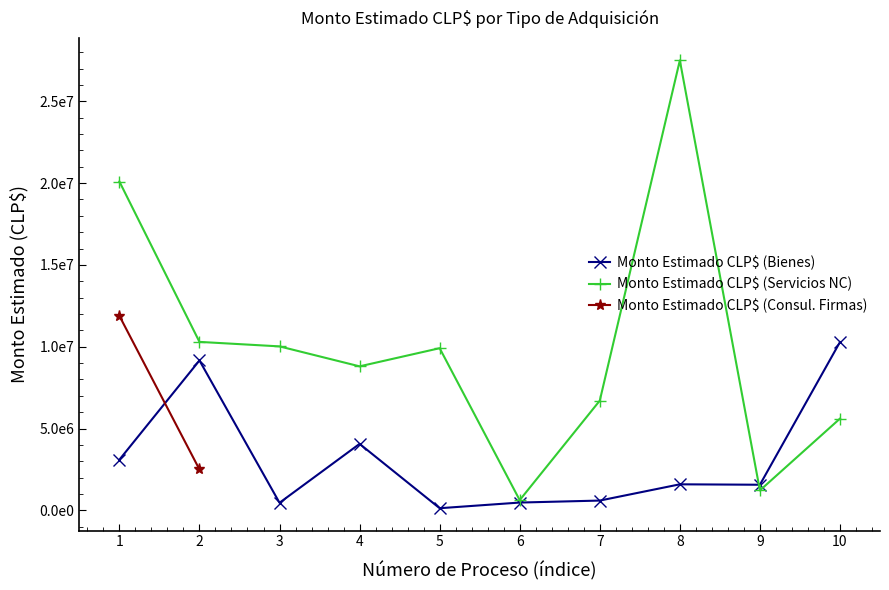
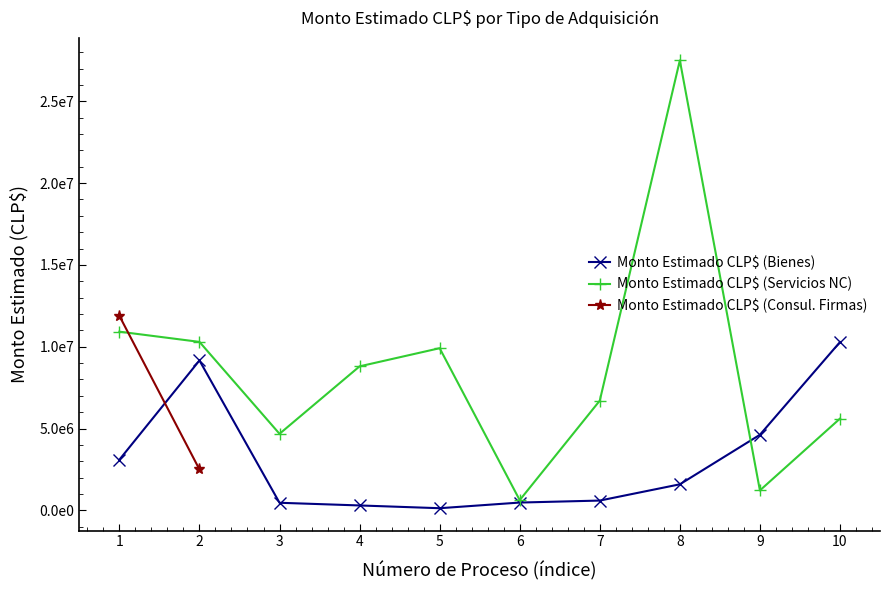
  {
    "Monto Estimado CLP$ (Bienes)": {
      "1": 3100000,
      "2": 9200000,
      "3": 500000,
-     "4": 4100000,
+     "4": 300000,
      "5": 100000,
      "7": 600000,
      "8": 1600000,
-     "9": 1600000,
+     "9": 4600000,
      "10": 10300000
    },
    "Monto Estimado CLP$ (Servicios NC)": {
-     "1": 20100000,
+     "1": 10900000,
      "2": 10300000,
-     "3": 10000000,
+     "3": 4700000,
      "4": 8800000,
      "5": 9900000,
      "7": 6700000,
      "8": 27500000,
      "9": 1200000,
      "10": 5600000
    },
    "Monto Estimado CLP$ (Consul. Firmas)": {
      "1": 11900000,
      "2": 2500000
    }
  }
